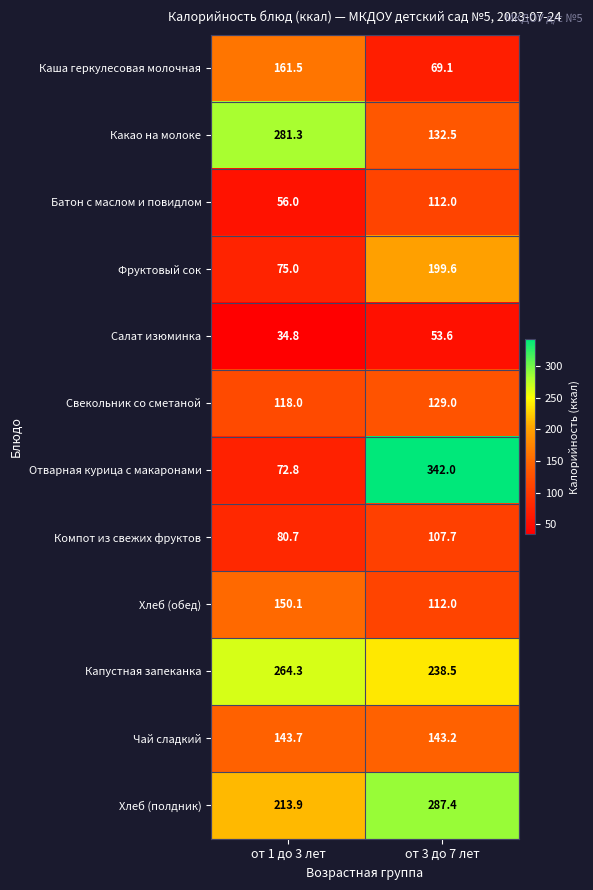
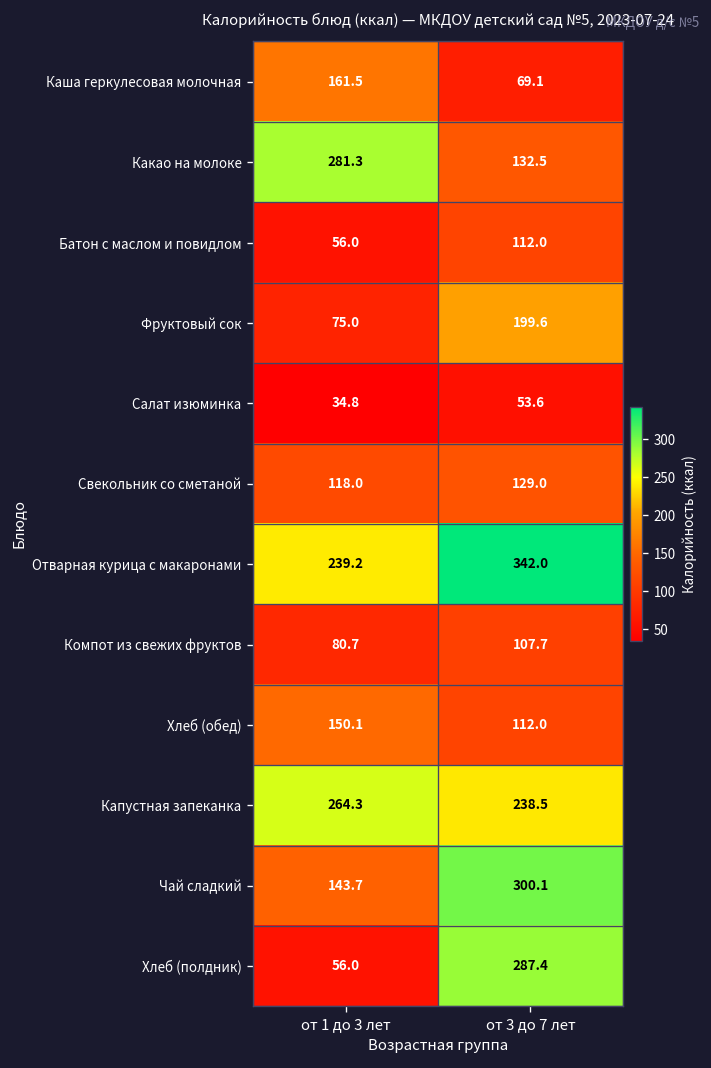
  {
    "Каша геркулесовая молочная": {
      "от 1 до 3 лет": 161.5,
      "от 3 до 7 лет": 69.1
    },
    "Какао на молоке": {
      "от 1 до 3 лет": 281.3,
      "от 3 до 7 лет": 132.5
    },
    "Батон с маслом и повидлом": {
      "от 1 до 3 лет": 56.0,
      "от 3 до 7 лет": 112.0
    },
    "Фруктовый сок": {
      "от 1 до 3 лет": 75.0,
      "от 3 до 7 лет": 199.6
    },
    "Салат изюминка": {
      "от 1 до 3 лет": 34.8,
      "от 3 до 7 лет": 53.6
    },
    "Свекольник со сметаной": {
      "от 1 до 3 лет": 118.0,
      "от 3 до 7 лет": 129.0
    },
    "Отварная курица с макаронами": {
-     "от 1 до 3 лет": 72.8,
+     "от 1 до 3 лет": 239.2,
      "от 3 до 7 лет": 342.0
    },
    "Компот из свежих фруктов": {
      "от 1 до 3 лет": 80.7,
      "от 3 до 7 лет": 107.7
    },
    "Хлеб (обед)": {
      "от 1 до 3 лет": 150.1,
      "от 3 до 7 лет": 112.0
    },
    "Капустная запеканка": {
      "от 1 до 3 лет": 264.3,
      "от 3 до 7 лет": 238.5
    },
    "Чай сладкий": {
      "от 1 до 3 лет": 143.7,
-     "от 3 до 7 лет": 143.2
+     "от 3 до 7 лет": 300.1
    },
    "Хлеб (полдник)": {
-     "от 1 до 3 лет": 213.9,
+     "от 1 до 3 лет": 56.0,
      "от 3 до 7 лет": 287.4
    }
  }
